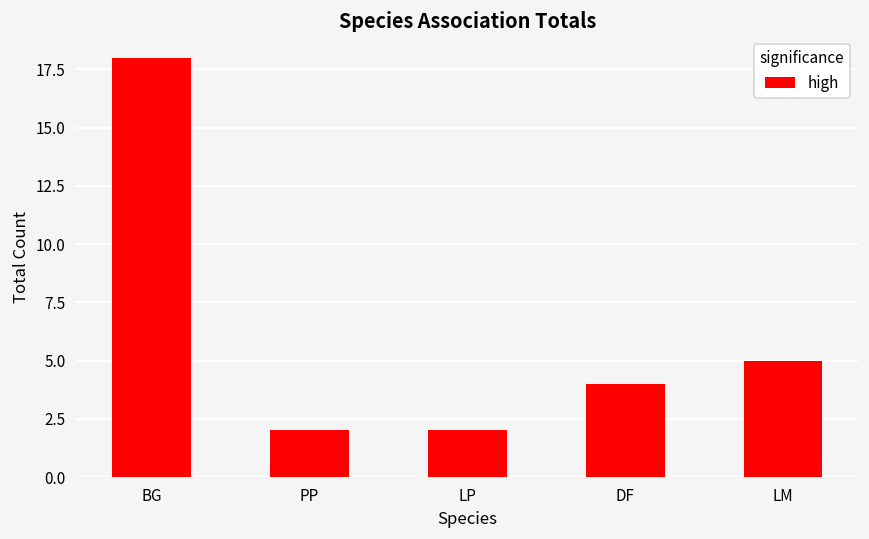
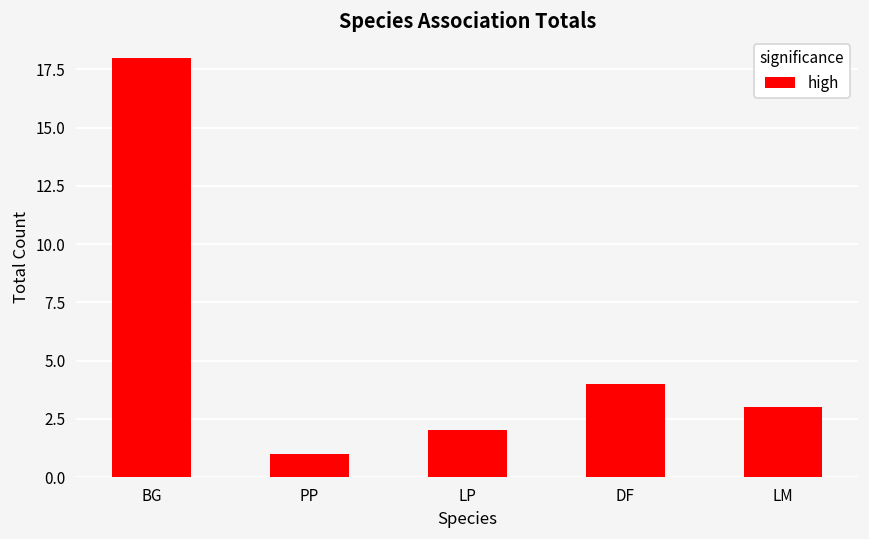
  {
    "BG": 18,
-   "PP": 2,
+   "PP": 1,
    "LP": 2,
    "DF": 4,
-   "LM": 5
+   "LM": 3
  }
